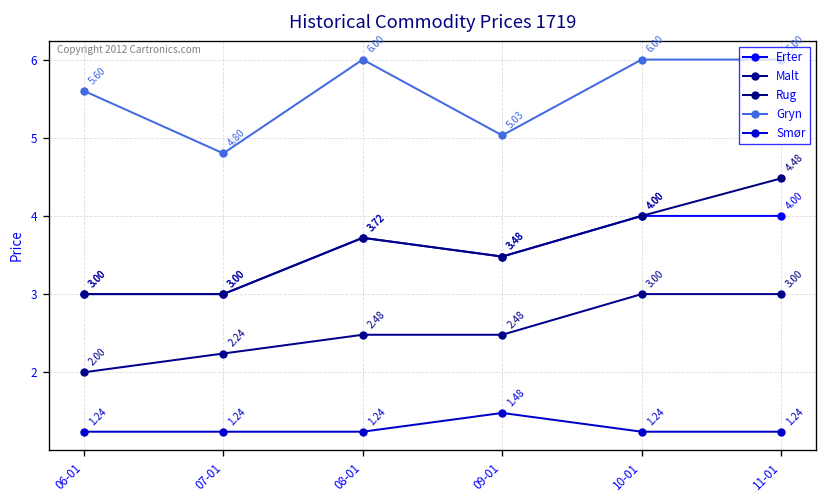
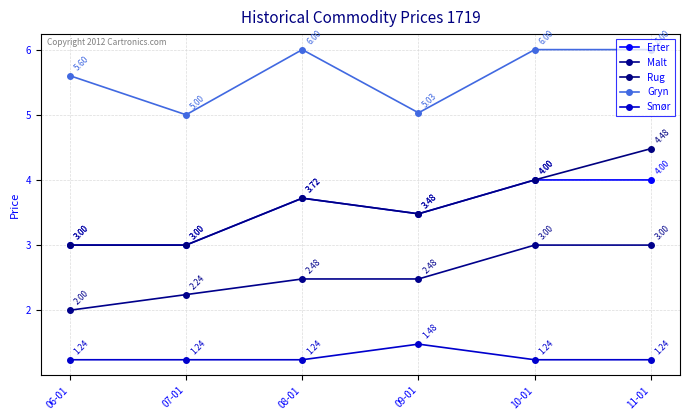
  {
    "Gryn": {
      "06-01": 5.60,
-     "07-01": 4.80,
+     "07-01": 5.00,
      "08-01": 6.00,
      "09-01": 5.03,
      "10-01": 6.00
    }
  }
